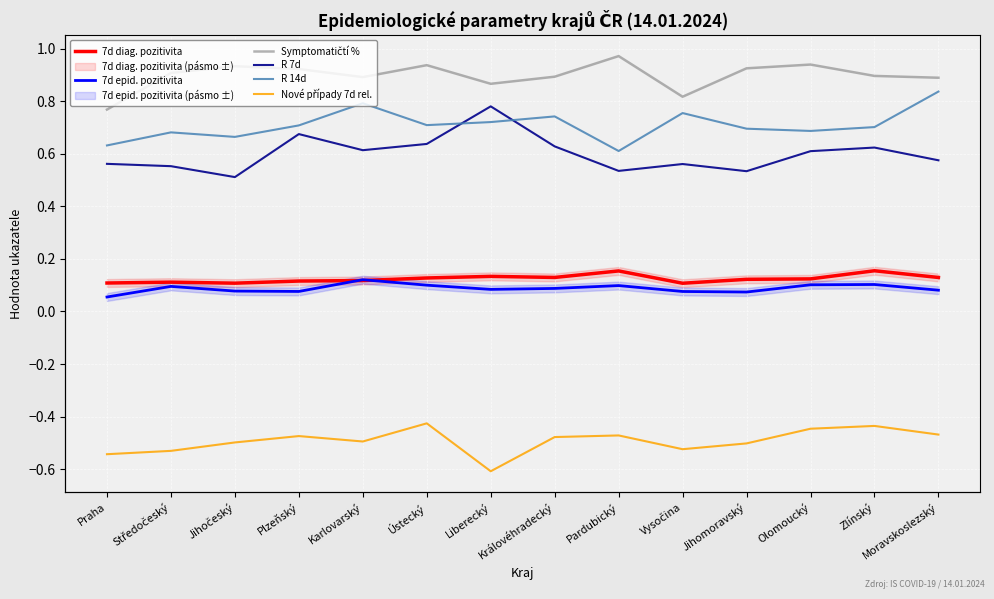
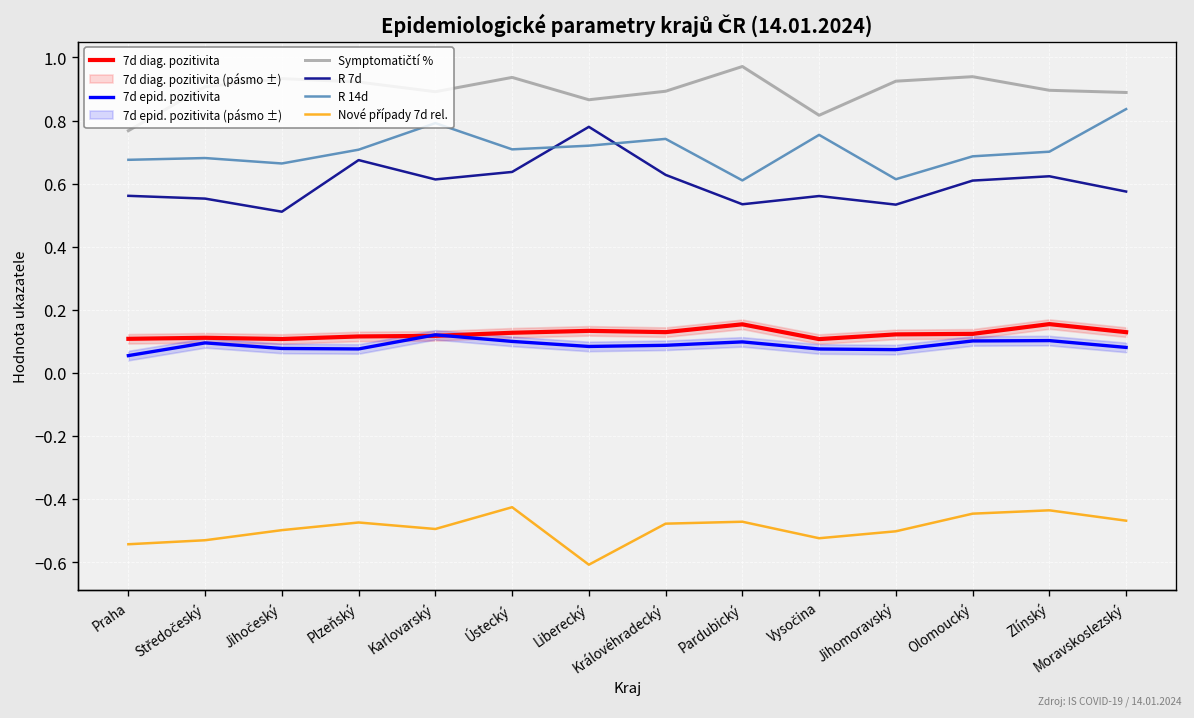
  {
    "Symptomatičtí %": {
      "Praha": 0.77,
      "Ústecký": 0.94,
      "Liberecký": 0.87,
      "Královéhradecký": 0.89,
      "Pardubický": 0.97,
      "Vysočina": 0.82,
      "Jihomoravský": 0.92,
      "Olomoucký": 0.94,
      "Zlínský": 0.90,
      "Moravskoslezský": 0.89
    },
    "R 7d": {
      "Praha": 0.56,
      "Středočeský": 0.55,
      "Jihočeský": 0.51,
      "Plzeňský": 0.67,
      "Karlovarský": 0.61,
      "Ústecký": 0.64,
      "Liberecký": 0.78,
      "Královéhradecký": 0.63,
      "Pardubický": 0.53,
      "Vysočina": 0.56,
      "Jihomoravský": 0.53,
      "Olomoucký": 0.61,
      "Zlínský": 0.62,
      "Moravskoslezský": 0.57
    },
    "R 14d": {
-     "Praha": 0.63,
+     "Praha": 0.68,
      "Středočeský": 0.68,
      "Jihočeský": 0.66,
      "Plzeňský": 0.71,
      "Ústecký": 0.71,
      "Liberecký": 0.72,
      "Královéhradecký": 0.74,
      "Pardubický": 0.61,
      "Vysočina": 0.75,
-     "Jihomoravský": 0.70,
+     "Jihomoravský": 0.61,
      "Olomoucký": 0.69,
      "Zlínský": 0.70,
      "Moravskoslezský": 0.84
    },
    "Nové případy 7d rel.": {
      "Praha": -0.54,
      "Středočeský": -0.53,
      "Jihočeský": -0.50,
      "Plzeňský": -0.47,
      "Karlovarský": -0.49,
      "Ústecký": -0.43,
      "Liberecký": -0.61,
      "Královéhradecký": -0.48,
      "Pardubický": -0.47,
      "Vysočina": -0.52,
      "Jihomoravský": -0.50,
      "Olomoucký": -0.45,
      "Zlínský": -0.44,
      "Moravskoslezský": -0.47
    }
  }
